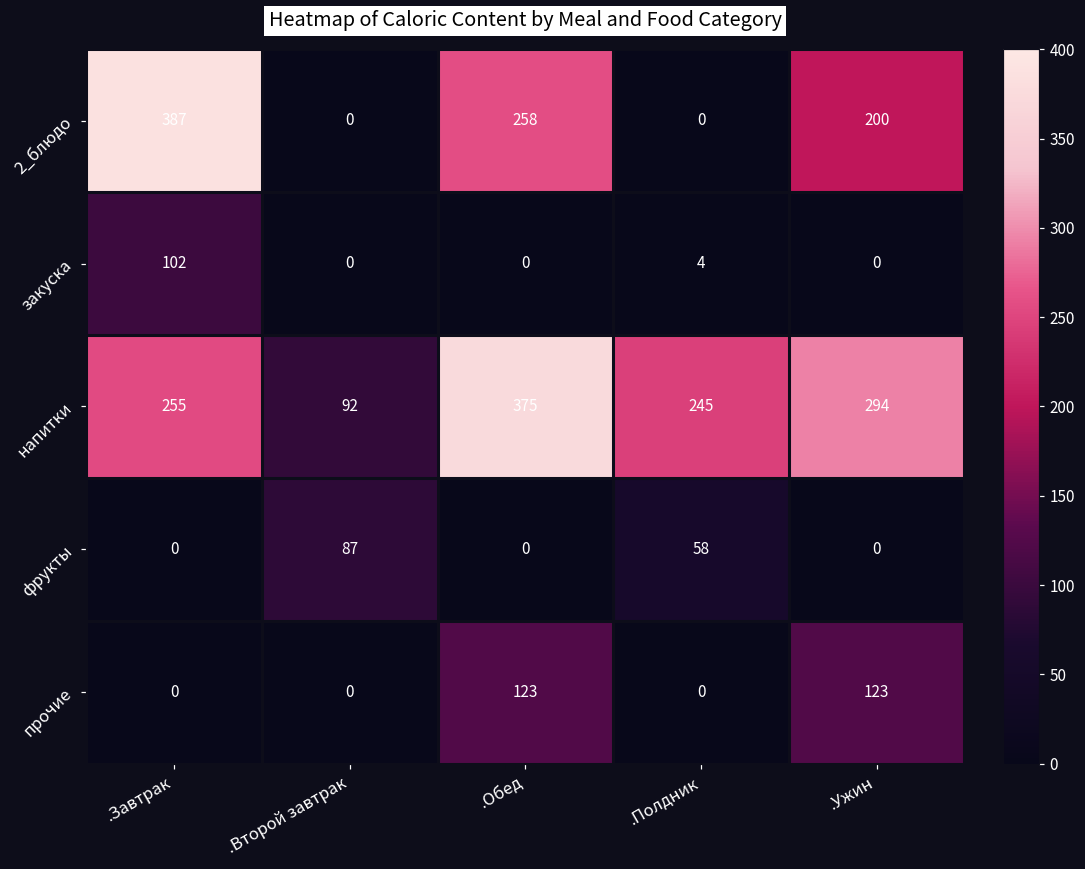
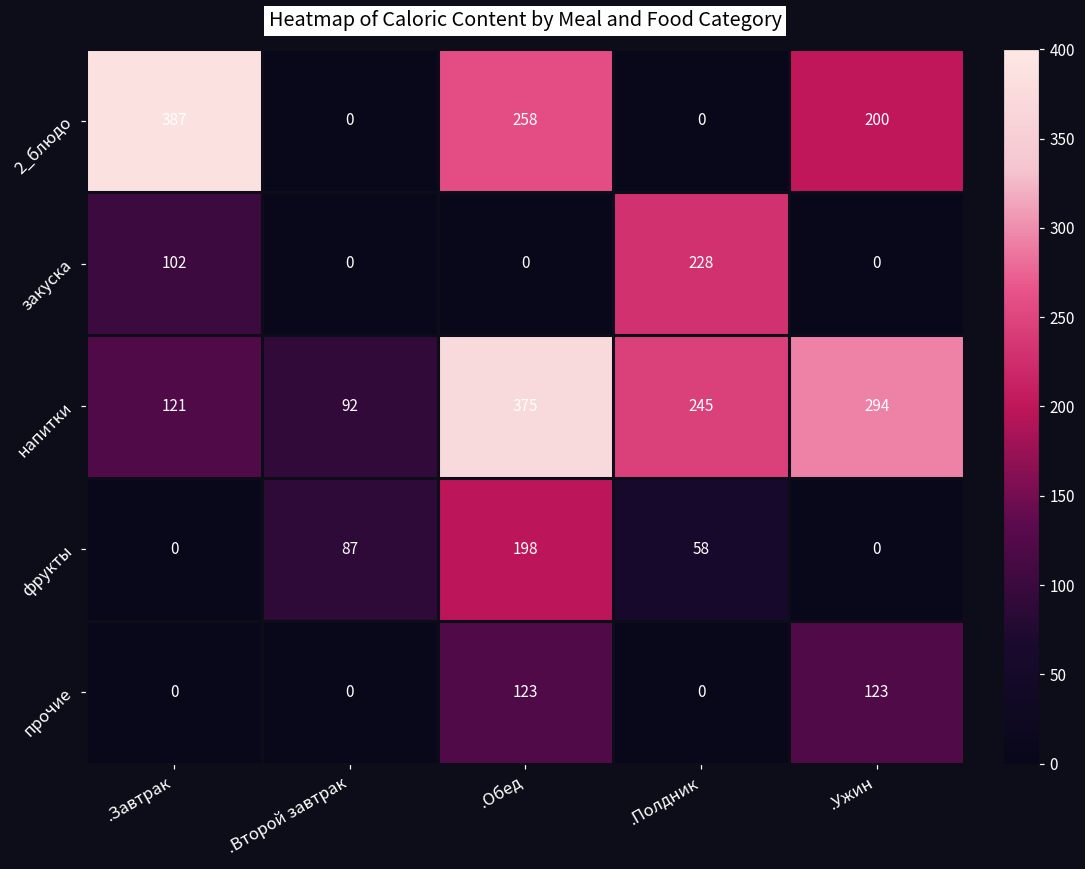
  {
    "2_блюдо": {
      ".Второй завтрак": 0,
      ".Обед": 258,
      ".Полдник": 0,
      ".Ужин": 200
    },
    "закуска": {
      ".Завтрак": 102,
      ".Второй завтрак": 0,
      ".Обед": 0,
-     ".Полдник": 4,
+     ".Полдник": 228,
      ".Ужин": 0
    },
    "напитки": {
-     ".Завтрак": 255,
+     ".Завтрак": 121,
      ".Второй завтрак": 92,
      ".Полдник": 245,
      ".Ужин": 294
    },
    "фрукты": {
      ".Завтрак": 0,
      ".Второй завтрак": 87,
-     ".Обед": 0,
+     ".Обед": 198,
      ".Полдник": 58,
      ".Ужин": 0
    },
    "прочие": {
      ".Завтрак": 0,
      ".Второй завтрак": 0,
      ".Обед": 123,
      ".Полдник": 0,
      ".Ужин": 123
    }
  }
